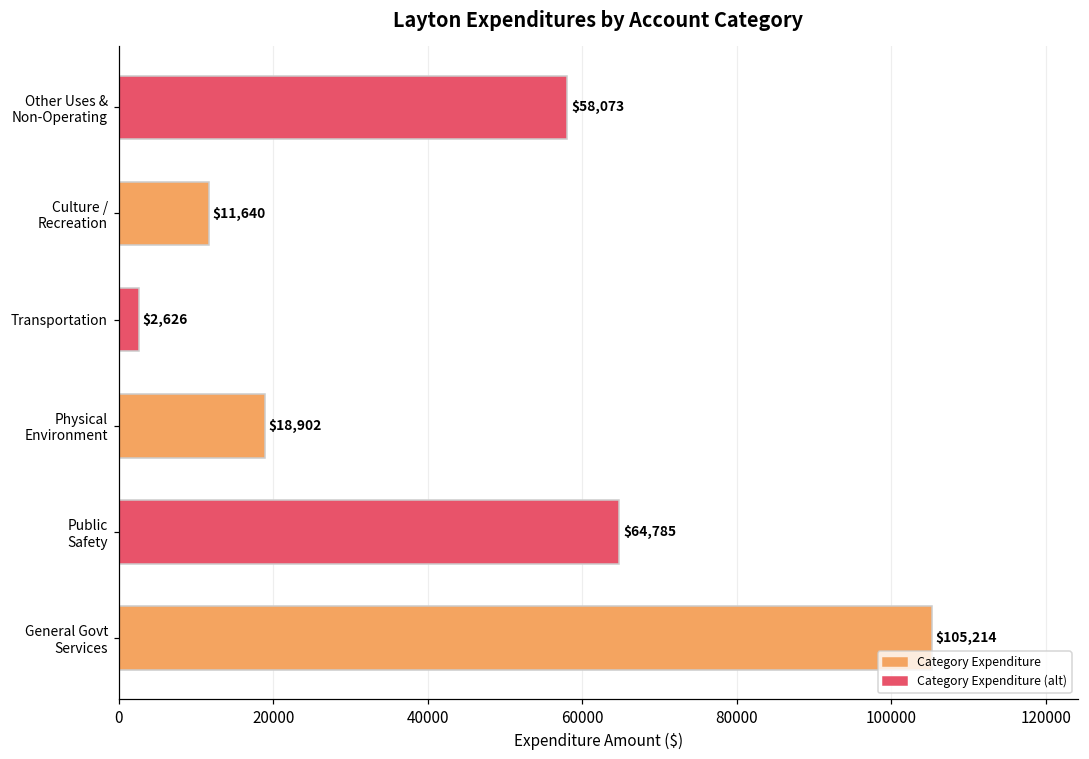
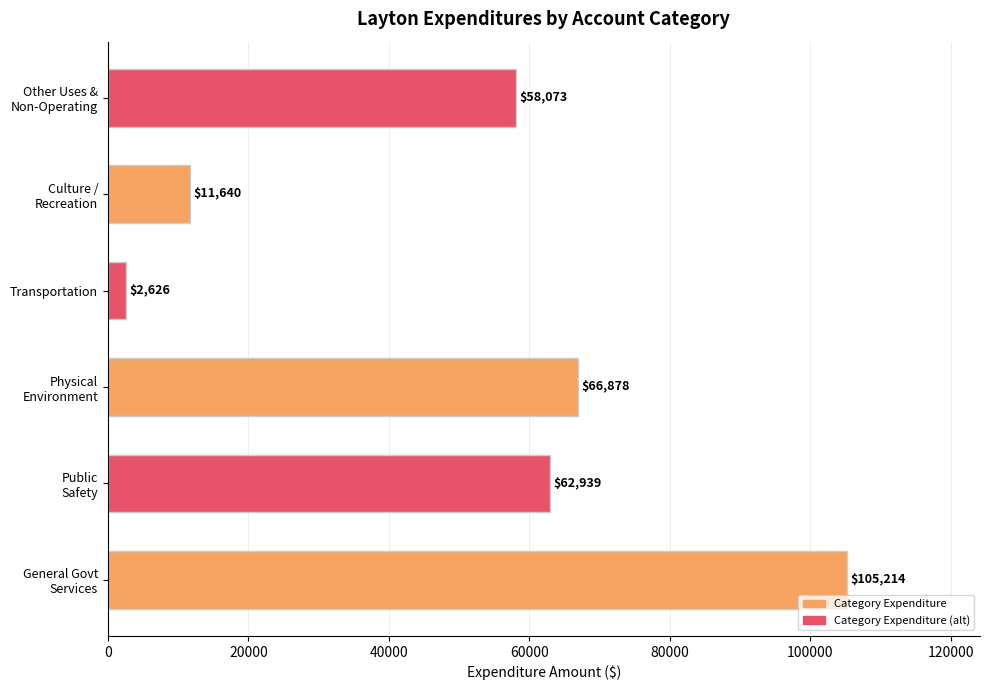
  {
    "Other Uses & Non-Operating": "$58,073",
    "Culture / Recreation": "$11,640",
    "Transportation": "$2,626",
-   "Physical Environment": "$18,902",
-   "Public Safety": "$64,785",
+   "Physical Environment": "$66,878",
+   "Public Safety": "$62,939",
    "General Govt Services": "$105,214"
  }
